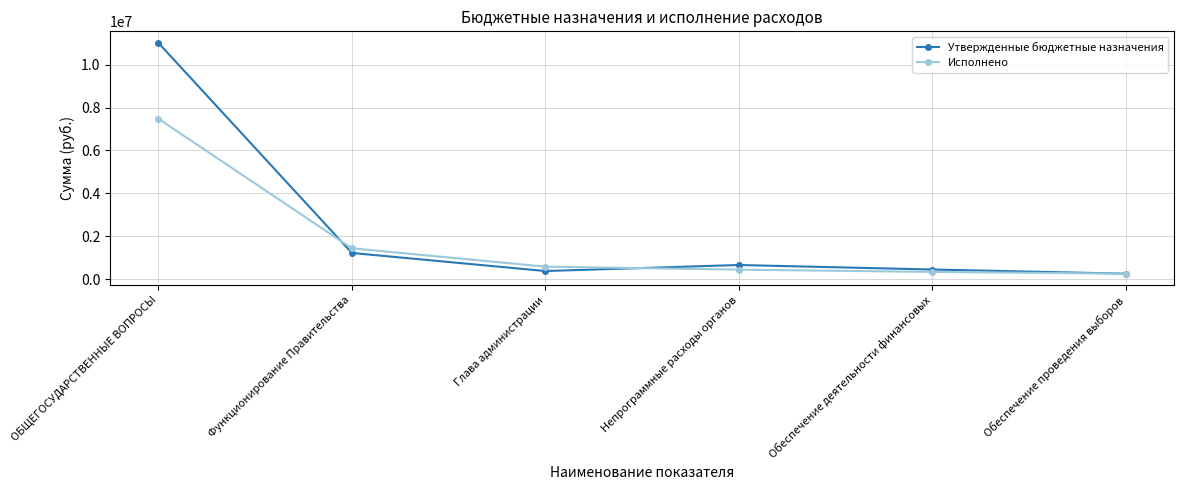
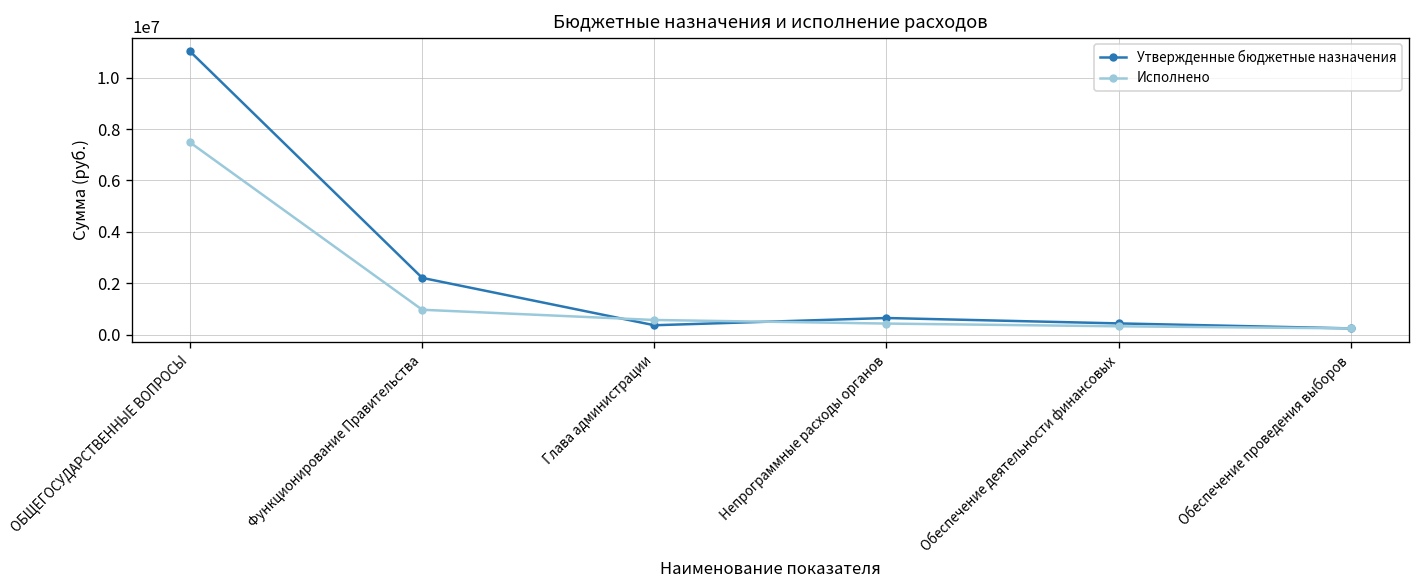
  {
    "Утвержденные бюджетные назначения": {
      "ОБЩЕГОСУДАРСТВЕННЫЕ ВОПРОСЫ": 11000000,
-     "Функционирование Правительства": 1200000,
+     "Функционирование Правительства": 2200000,
      "Глава администрации": 400000,
      "Непрограммные расходы органов": 700000
    },
    "Исполнено": {
      "ОБЩЕГОСУДАРСТВЕННЫЕ ВОПРОСЫ": 7500000,
-     "Функционирование Правительства": 1400000,
+     "Функционирование Правительства": 1000000,
      "Глава администрации": 600000,
      "Непрограммные расходы органов": 400000
    }
  }
